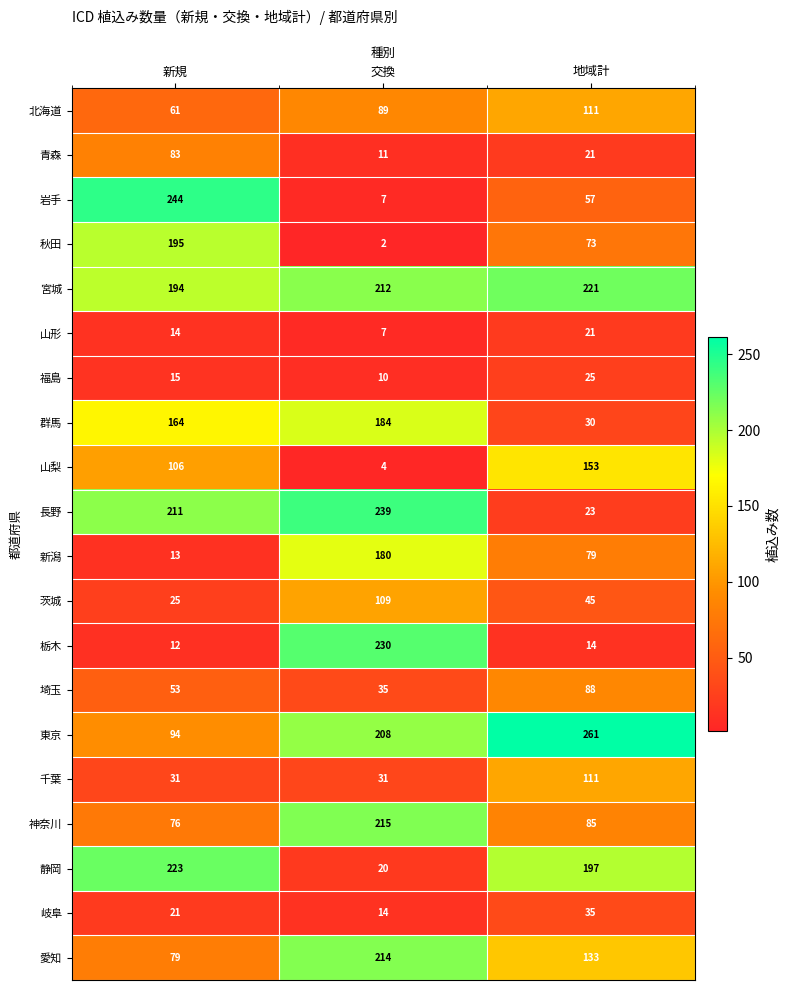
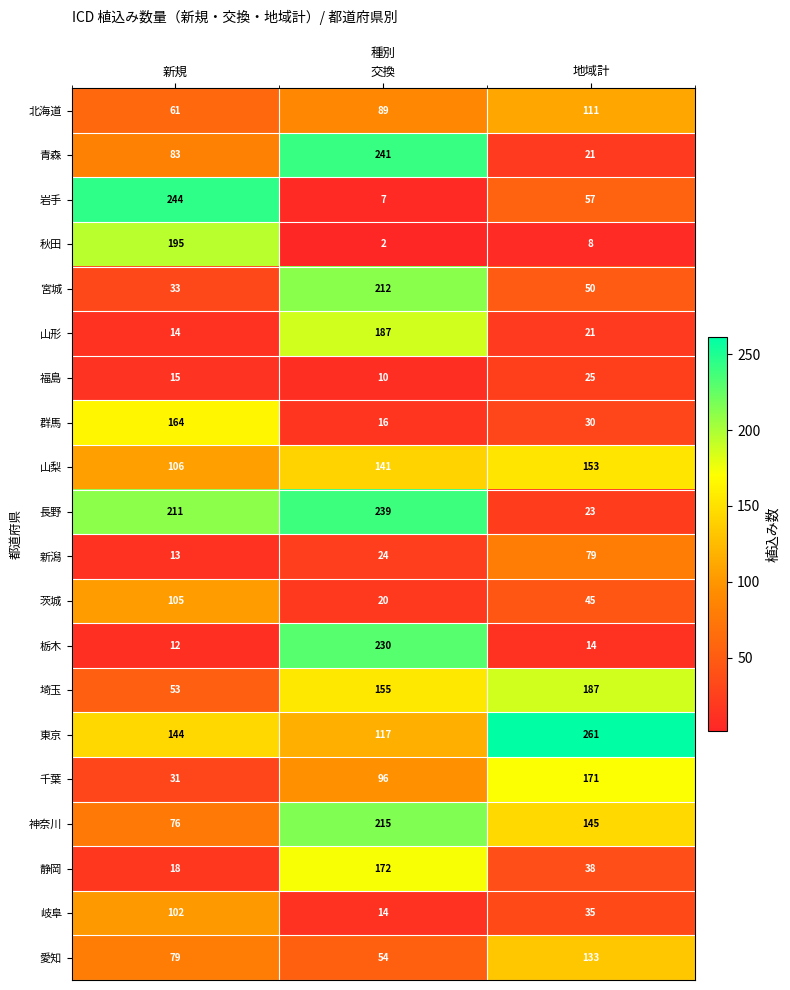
  {
    "北海道": {
      "新規": 61,
      "交換": 89,
      "地域計": 111
    },
    "青森": {
      "新規": 83,
-     "交換": 11,
+     "交換": 241,
      "地域計": 21
    },
    "岩手": {
      "新規": 244,
      "交換": 7,
      "地域計": 57
    },
    "秋田": {
      "新規": 195,
      "交換": 2,
-     "地域計": 73
+     "地域計": 8
    },
    "宮城": {
-     "新規": 194,
+     "新規": 33,
      "交換": 212,
-     "地域計": 221
+     "地域計": 50
    },
    "山形": {
      "新規": 14,
-     "交換": 7,
+     "交換": 187,
      "地域計": 21
    },
    "福島": {
      "新規": 15,
      "交換": 10,
      "地域計": 25
    },
    "群馬": {
      "新規": 164,
-     "交換": 184,
+     "交換": 16,
      "地域計": 30
    },
    "山梨": {
      "新規": 106,
-     "交換": 4,
+     "交換": 141,
      "地域計": 153
    },
    "長野": {
      "新規": 211,
      "交換": 239,
      "地域計": 23
    },
    "新潟": {
      "新規": 13,
-     "交換": 180,
+     "交換": 24,
      "地域計": 79
    },
    "茨城": {
-     "新規": 25,
-     "交換": 109,
+     "新規": 105,
+     "交換": 20,
      "地域計": 45
    },
    "栃木": {
      "新規": 12,
      "交換": 230,
      "地域計": 14
    },
    "埼玉": {
      "新規": 53,
-     "交換": 35,
-     "地域計": 88
+     "交換": 155,
+     "地域計": 187
    },
    "東京": {
-     "新規": 94,
-     "交換": 208,
+     "新規": 144,
+     "交換": 117,
      "地域計": 261
    },
    "千葉": {
      "新規": 31,
-     "交換": 31,
-     "地域計": 111
+     "交換": 96,
+     "地域計": 171
    },
    "神奈川": {
      "新規": 76,
      "交換": 215,
-     "地域計": 85
+     "地域計": 145
    },
    "静岡": {
-     "新規": 223,
-     "交換": 20,
-     "地域計": 197
+     "新規": 18,
+     "交換": 172,
+     "地域計": 38
    },
    "岐阜": {
-     "新規": 21,
+     "新規": 102,
      "交換": 14,
      "地域計": 35
    },
    "愛知": {
      "新規": 79,
-     "交換": 214,
+     "交換": 54,
      "地域計": 133
    }
  }
